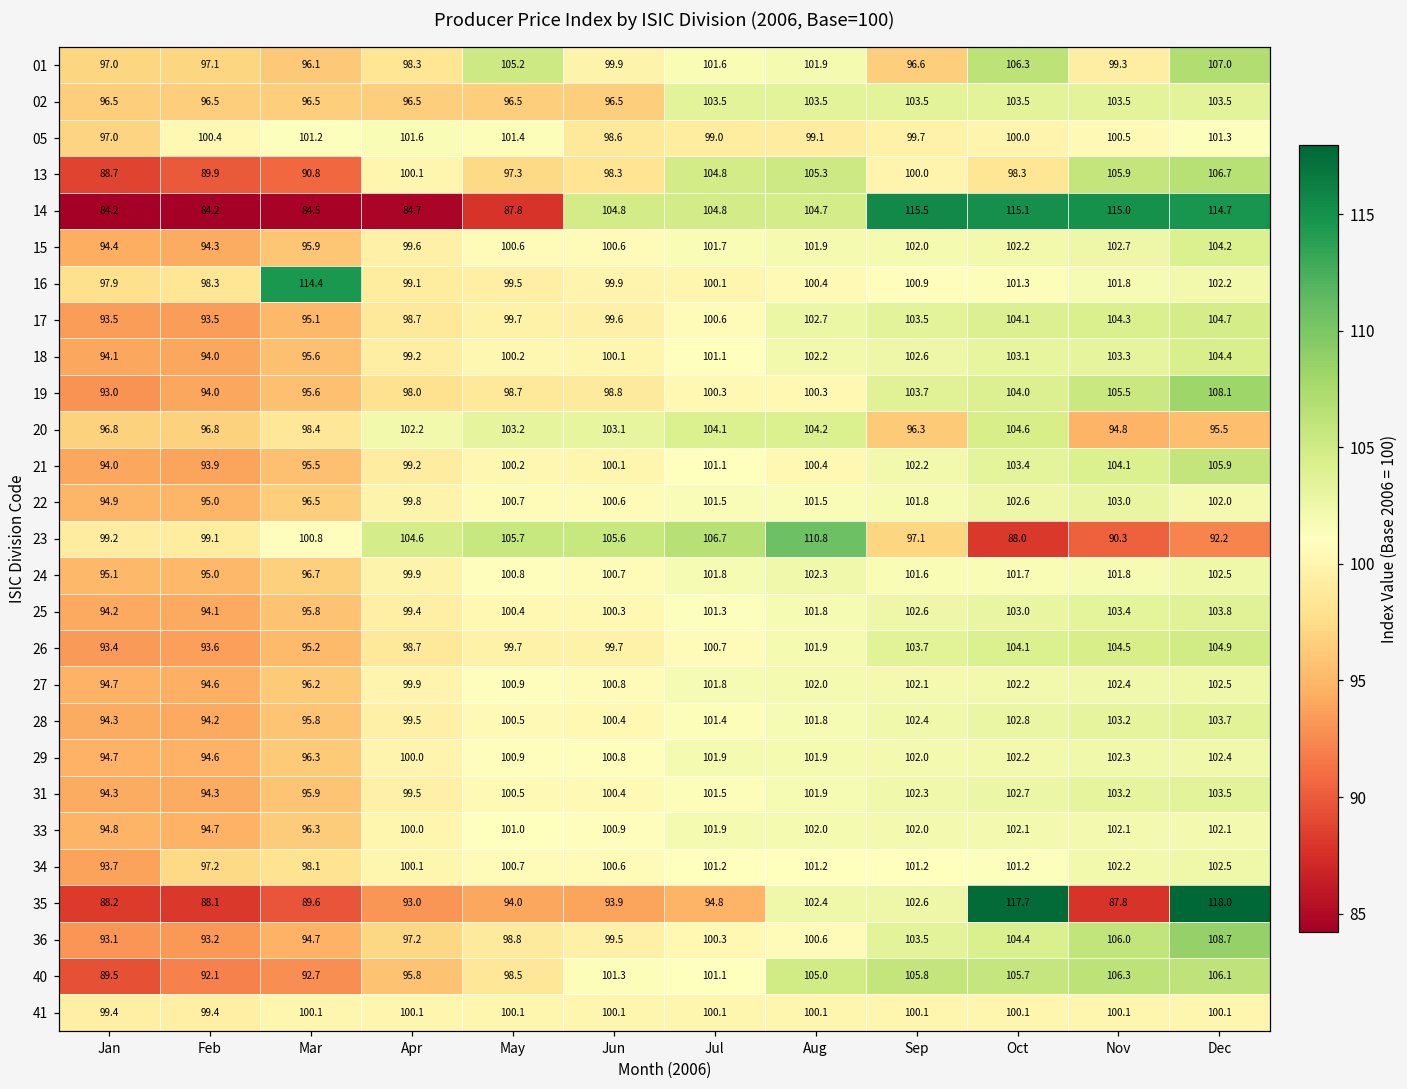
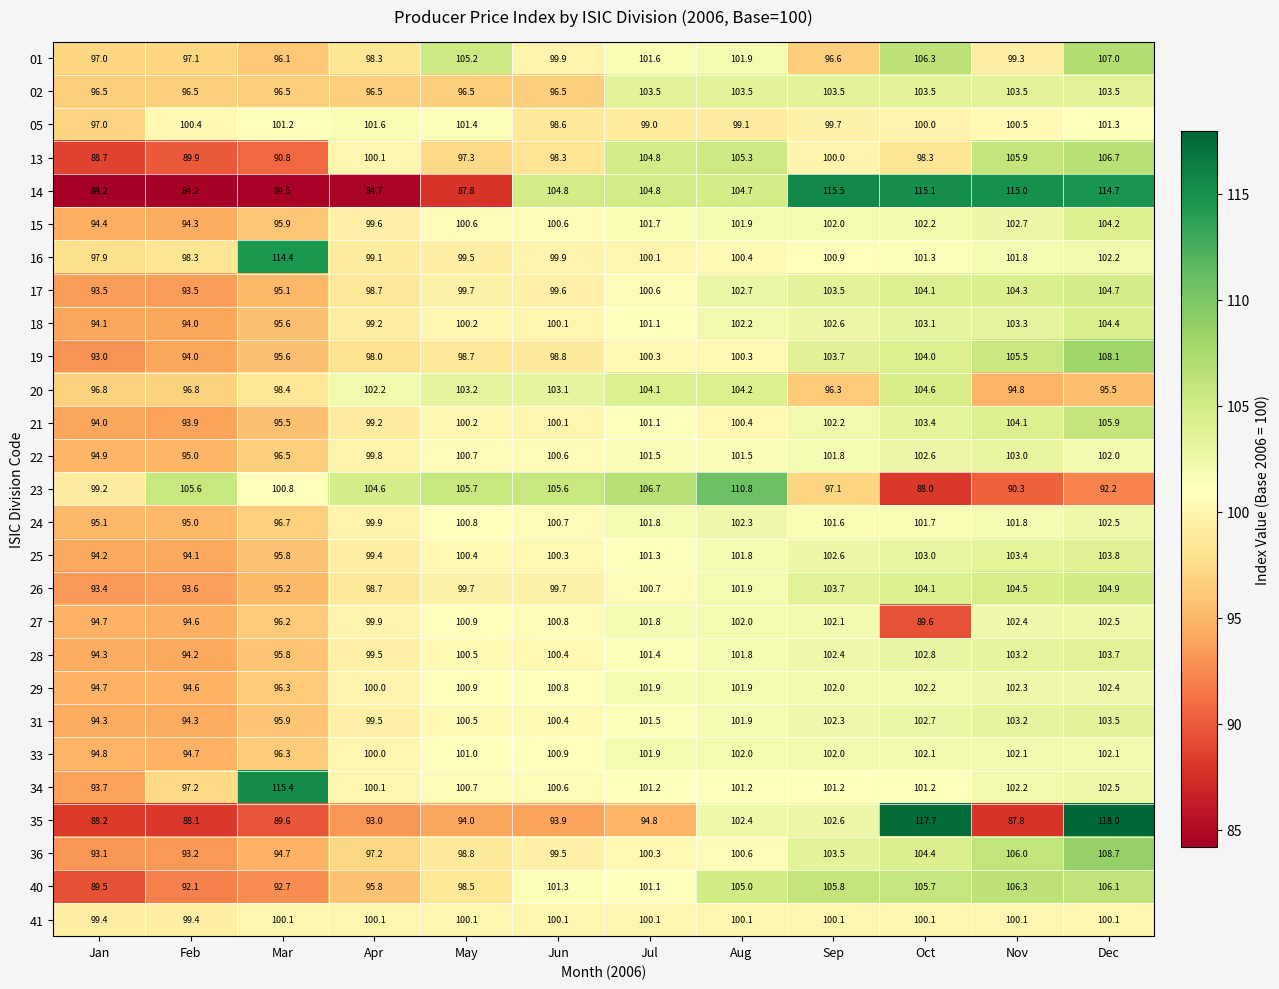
  {
    "23": {
      "Jan": 99.2,
-     "Feb": 99.1,
+     "Feb": 105.6,
      "Mar": 100.8,
      "Apr": 104.6,
      "May": 105.7,
      "Jun": 105.6,
      "Jul": 106.7,
      "Aug": 110.8,
      "Sep": 97.1,
      "Oct": 88.0,
      "Nov": 90.3,
      "Dec": 92.2
    },
    "27": {
      "Jan": 94.7,
      "Feb": 94.6,
      "Mar": 96.2,
      "Apr": 99.9,
      "May": 100.9,
      "Jun": 100.8,
      "Jul": 101.8,
      "Aug": 102.0,
      "Sep": 102.1,
-     "Oct": 102.2,
+     "Oct": 89.6,
      "Nov": 102.4,
      "Dec": 102.5
    },
    "34": {
      "Jan": 93.7,
      "Feb": 97.2,
-     "Mar": 98.1,
+     "Mar": 115.4,
      "Apr": 100.1,
      "May": 100.7,
      "Jun": 100.6,
      "Jul": 101.2,
      "Aug": 101.2,
      "Sep": 101.2,
      "Oct": 101.2,
      "Nov": 102.2,
      "Dec": 102.5
    }
  }
